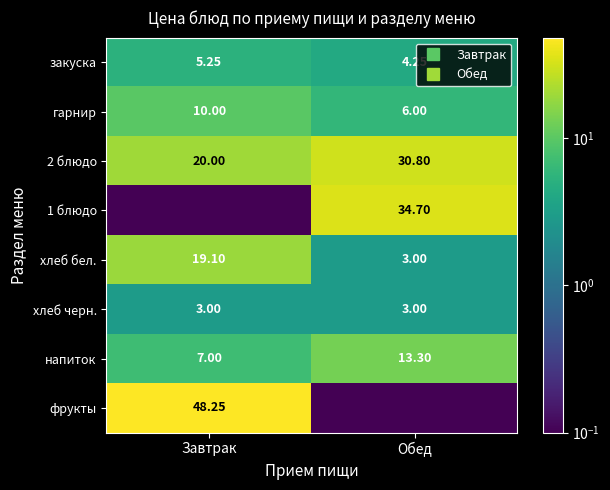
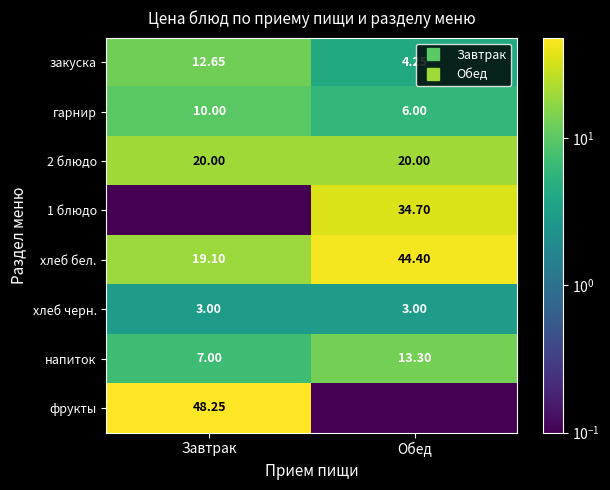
  {
    "закуска": {
-     "Завтрак": 5.25
+     "Завтрак": 12.65
    },
    "гарнир": {
      "Завтрак": 10.00,
      "Обед": 6.00
    },
    "2 блюдо": {
      "Завтрак": 20.00,
-     "Обед": 30.80
+     "Обед": 20.00
    },
    "1 блюдо": {
      "Обед": 34.70
    },
    "хлеб бел.": {
      "Завтрак": 19.10,
-     "Обед": 3.00
+     "Обед": 44.40
    },
    "хлеб черн.": {
      "Завтрак": 3.00,
      "Обед": 3.00
    },
    "напиток": {
      "Завтрак": 7.00,
      "Обед": 13.30
    },
    "фрукты": {
      "Завтрак": 48.25
    }
  }
